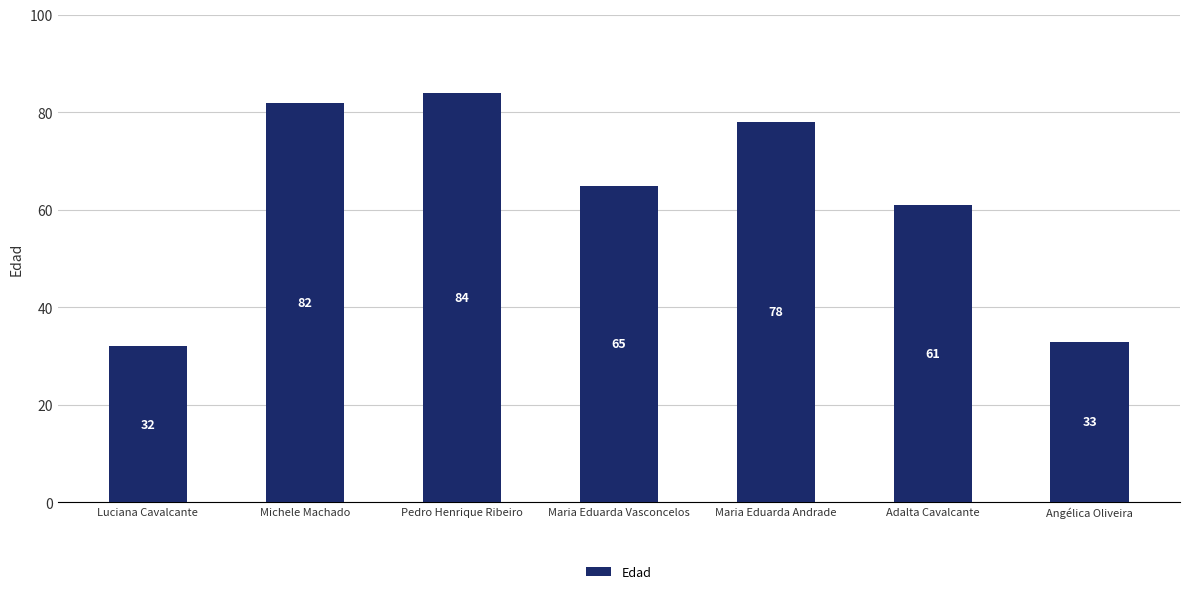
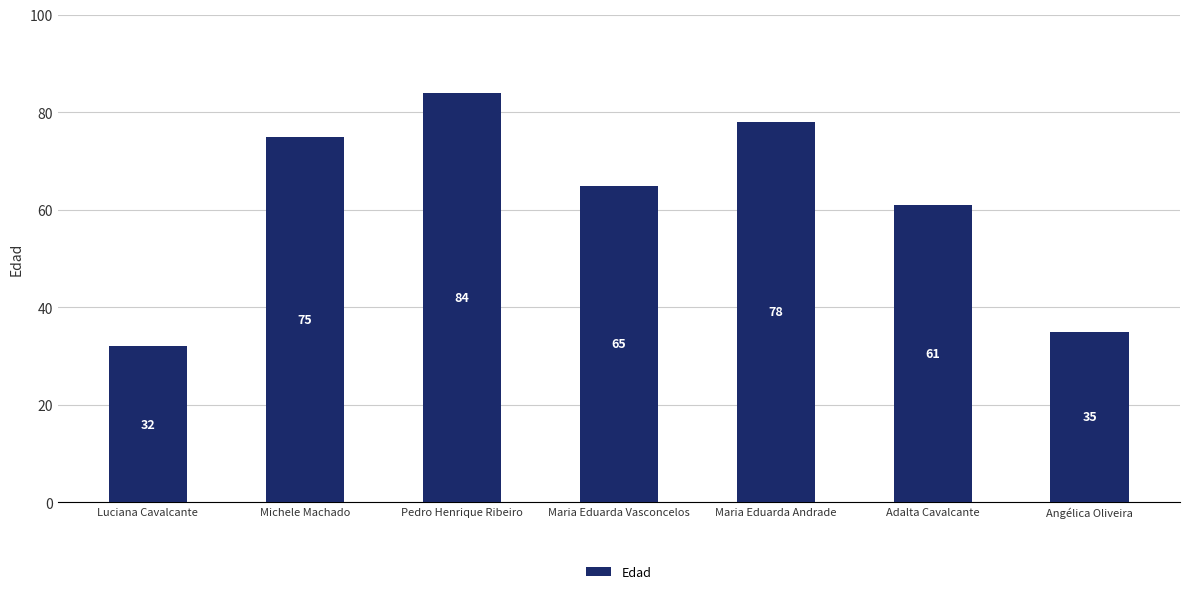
  {
    "Luciana Cavalcante": 32,
-   "Michele Machado": 82,
+   "Michele Machado": 75,
    "Pedro Henrique Ribeiro": 84,
    "Maria Eduarda Vasconcelos": 65,
    "Maria Eduarda Andrade": 78,
    "Adalta Cavalcante": 61,
-   "Angélica Oliveira": 33
+   "Angélica Oliveira": 35
  }
